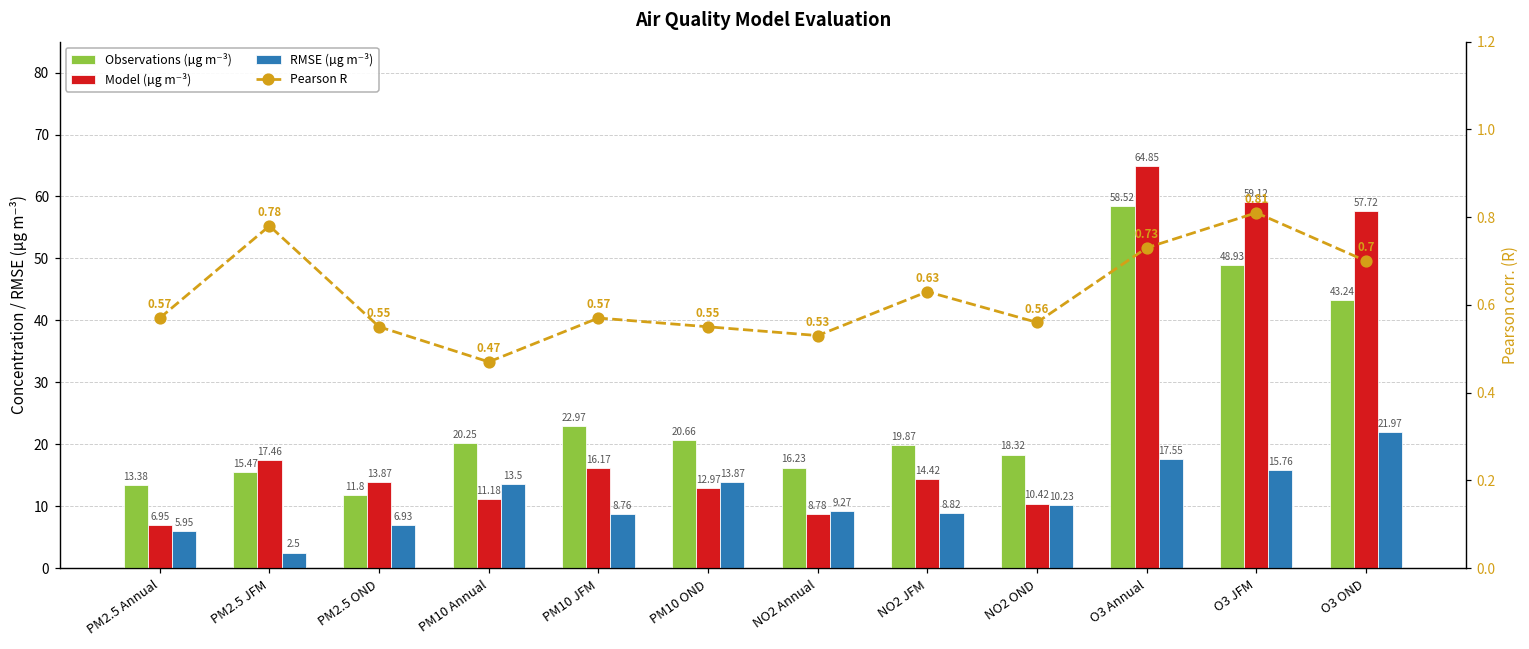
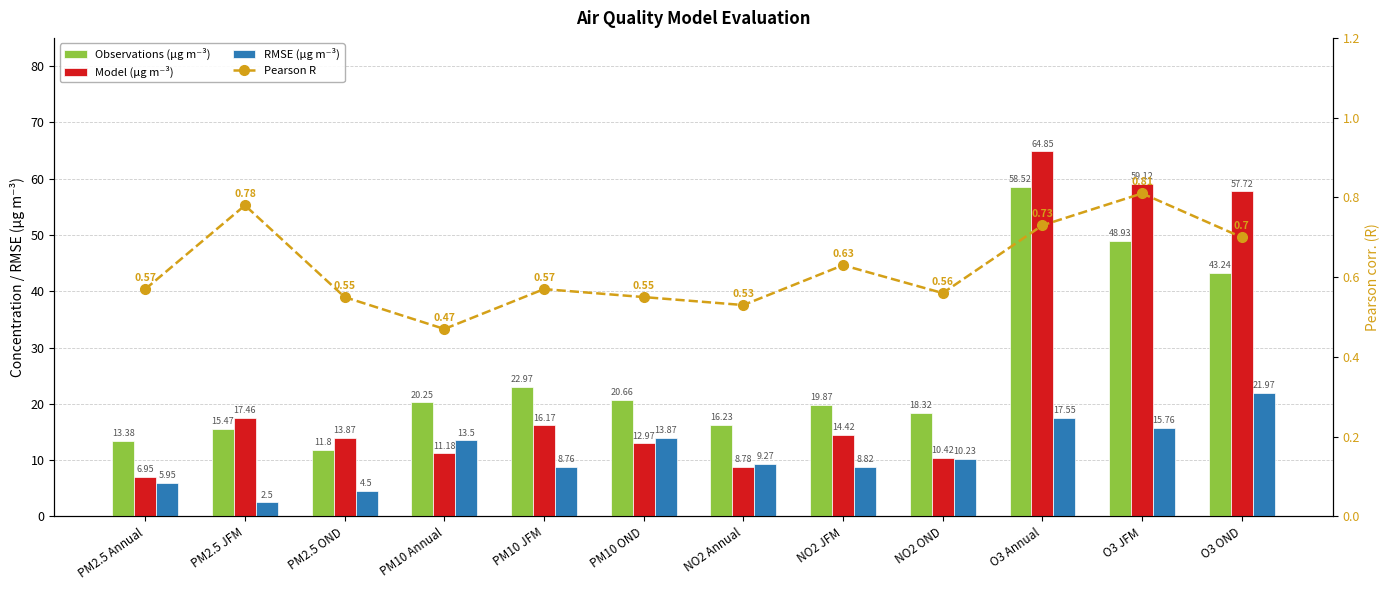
  {
    "Observations (µg m⁻³)": {
      "PM2.5 Annual": 13.38,
      "PM2.5 JFM": 15.47,
      "PM2.5 OND": 11.8,
      "PM10 Annual": 20.25,
      "PM10 JFM": 22.97,
      "PM10 OND": 20.66,
      "NO2 Annual": 16.23,
      "NO2 JFM": 19.87,
      "NO2 OND": 18.32,
      "O3 Annual": 58.52,
      "O3 JFM": 48.93,
      "O3 OND": 43.24
    },
    "Model (µg m⁻³)": {
      "PM2.5 Annual": 6.95,
      "PM2.5 JFM": 17.46,
      "PM2.5 OND": 13.87,
      "PM10 Annual": 11.18,
      "PM10 JFM": 16.17,
      "PM10 OND": 12.97,
      "NO2 Annual": 8.78,
      "NO2 JFM": 14.42,
      "NO2 OND": 10.42,
      "O3 Annual": 64.85,
      "O3 OND": 57.72
    },
    "RMSE (µg m⁻³)": {
      "PM2.5 Annual": 5.95,
      "PM2.5 JFM": 2.5,
-     "PM2.5 OND": 6.93,
+     "PM2.5 OND": 4.5,
      "PM10 Annual": 13.5,
      "PM10 JFM": 8.76,
      "PM10 OND": 13.87,
      "NO2 Annual": 9.27,
      "NO2 JFM": 8.82,
      "NO2 OND": 10.23,
      "O3 Annual": 17.55,
      "O3 JFM": 15.76,
      "O3 OND": 21.97
    },
    "Pearson R": {
      "PM2.5 Annual": 0.57,
      "PM2.5 JFM": 0.78,
      "PM2.5 OND": 0.55,
      "PM10 Annual": 0.47,
      "PM10 JFM": 0.57,
      "PM10 OND": 0.55,
      "NO2 Annual": 0.53,
      "NO2 JFM": 0.63,
      "NO2 OND": 0.56,
      "O3 Annual": 0.73,
      "O3 OND": 0.7
    }
  }
